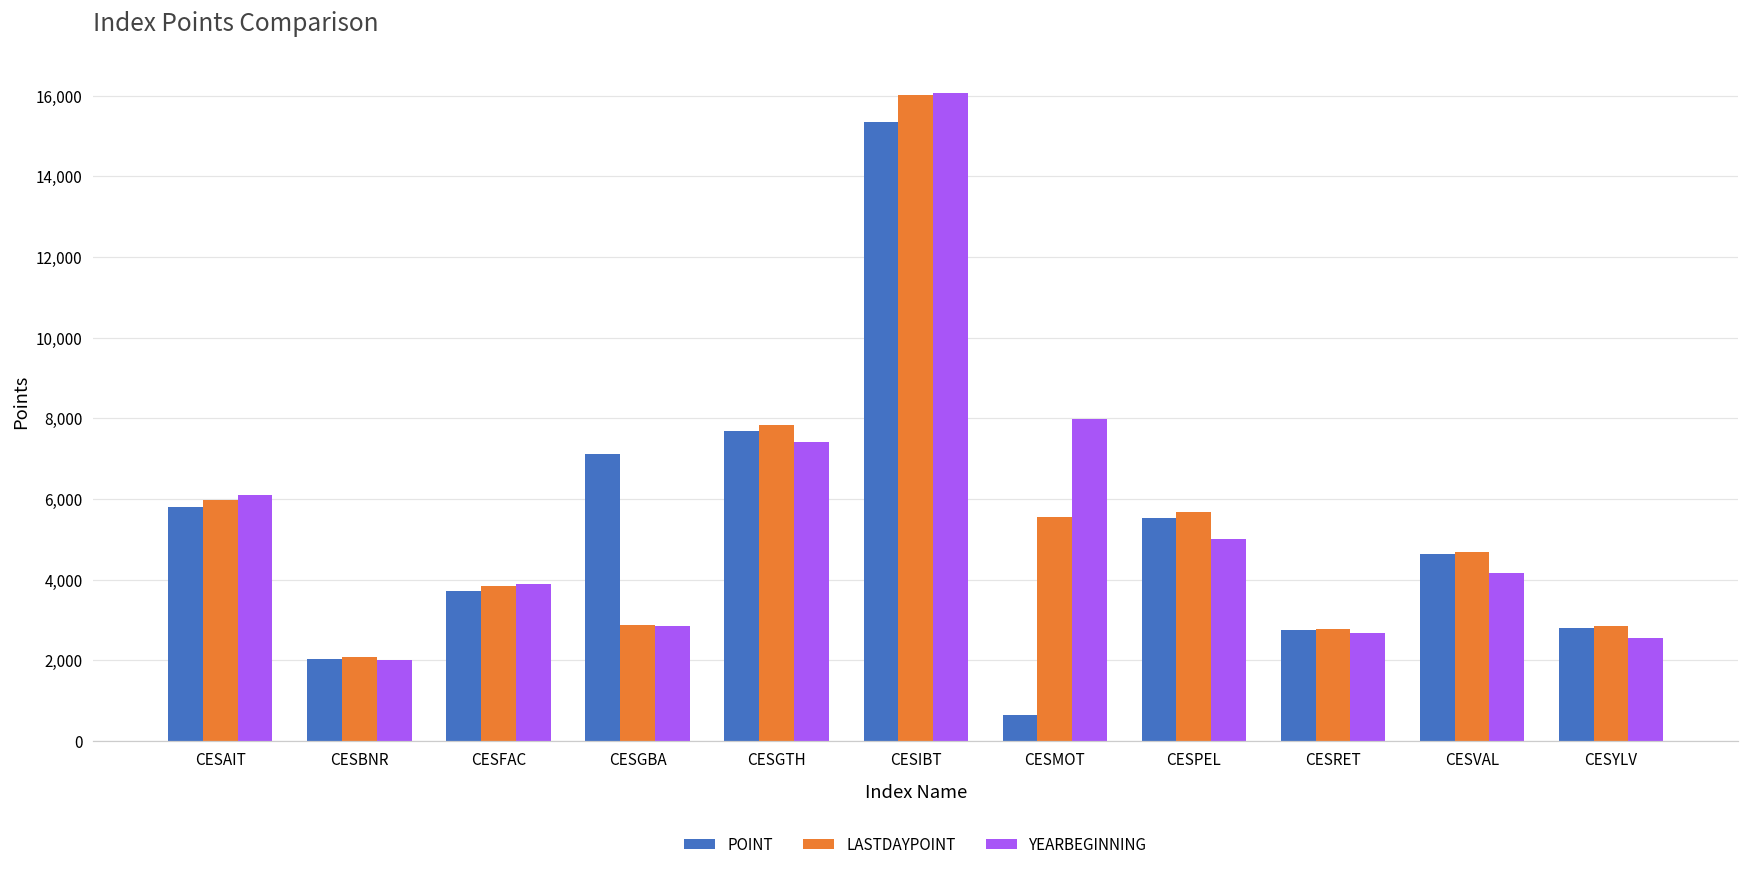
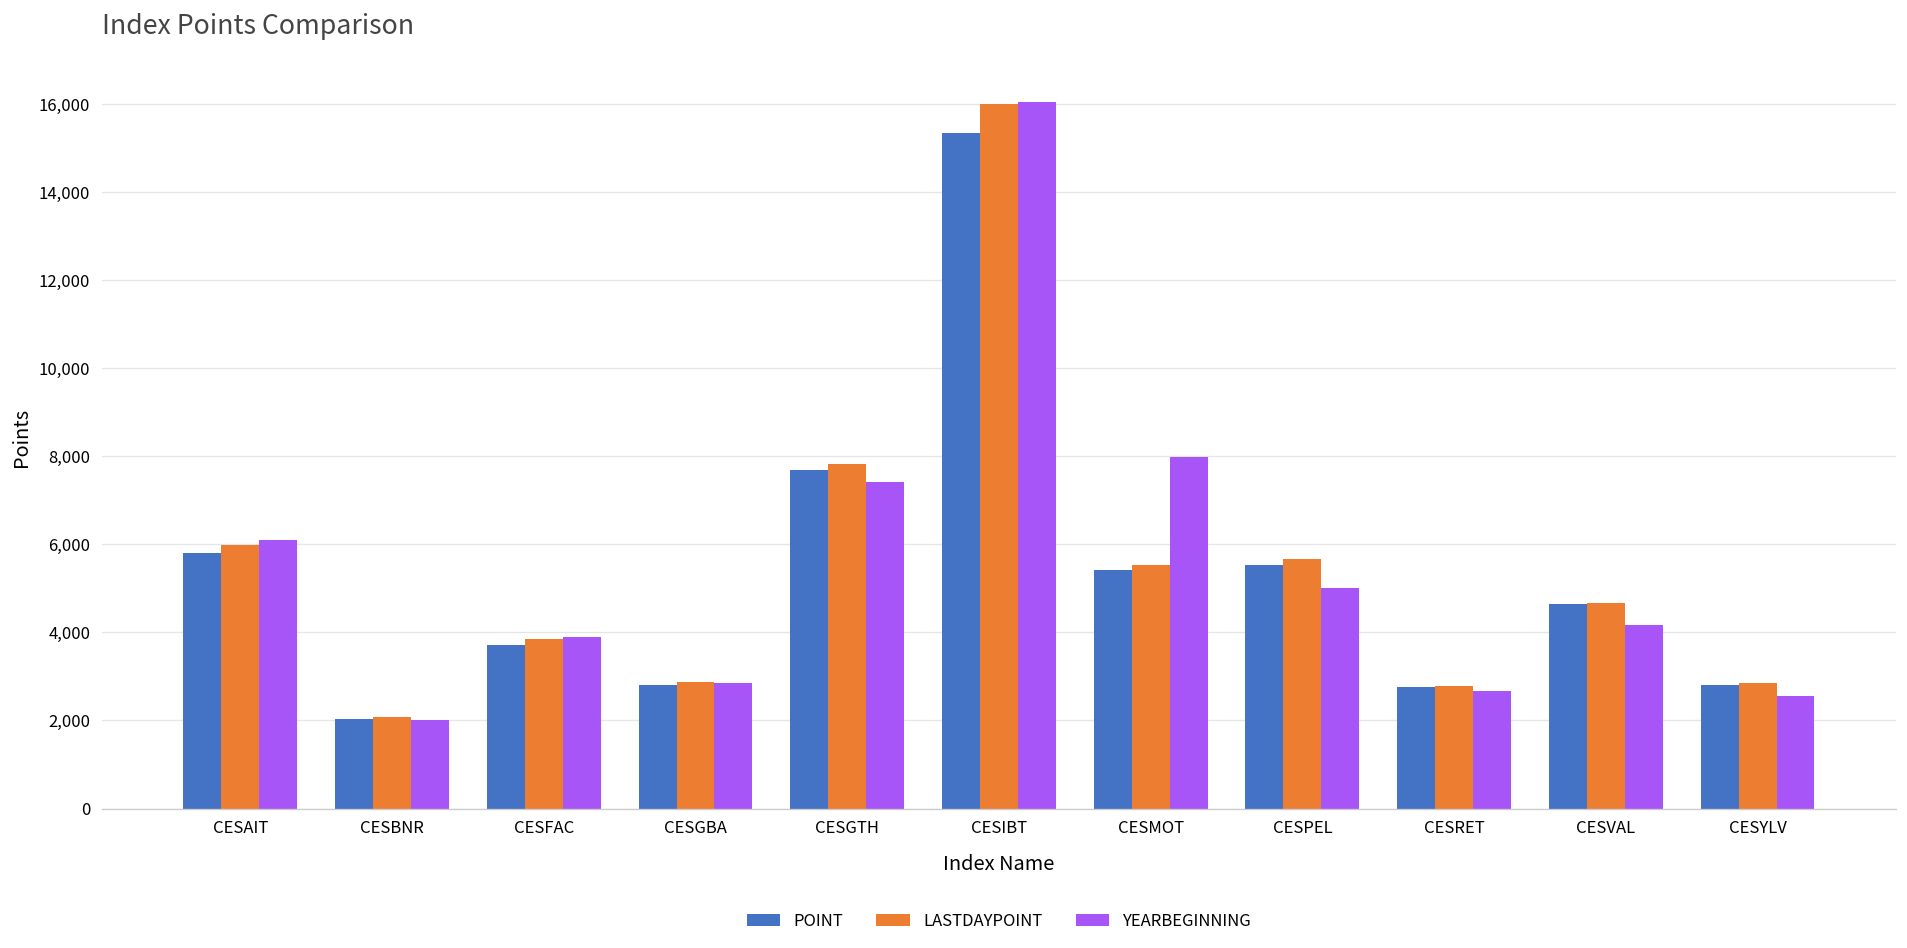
  {
    "POINT": {
      "CESAIT": "5,800",
      "CESBNR": "2,000",
      "CESFAC": "3,700",
-     "CESGBA": "7,100",
+     "CESGBA": "2,800",
      "CESGTH": "7,700",
      "CESIBT": "15,300",
-     "CESMOT": "600",
+     "CESMOT": "5,400",
      "CESPEL": "5,500",
      "CESRET": "2,800",
      "CESVAL": "4,600",
      "CESYLV": "2,800"
    },
    "LASTDAYPOINT": {
      "CESAIT": "6,000",
      "CESBNR": "2,100",
      "CESFAC": "3,800",
      "CESGBA": "2,900",
      "CESGTH": "7,800",
      "CESIBT": "16,000",
      "CESMOT": "5,500",
      "CESPEL": "5,700",
      "CESRET": "2,800",
      "CESVAL": "4,700",
      "CESYLV": "2,800"
    },
    "YEARBEGINNING": {
      "CESAIT": "6,100",
      "CESBNR": "2,000",
      "CESFAC": "3,900",
      "CESGBA": "2,900",
      "CESGTH": "7,400",
      "CESIBT": "16,100",
      "CESMOT": "8,000",
      "CESPEL": "5,000",
      "CESRET": "2,700",
      "CESVAL": "4,200",
      "CESYLV": "2,600"
    }
  }
